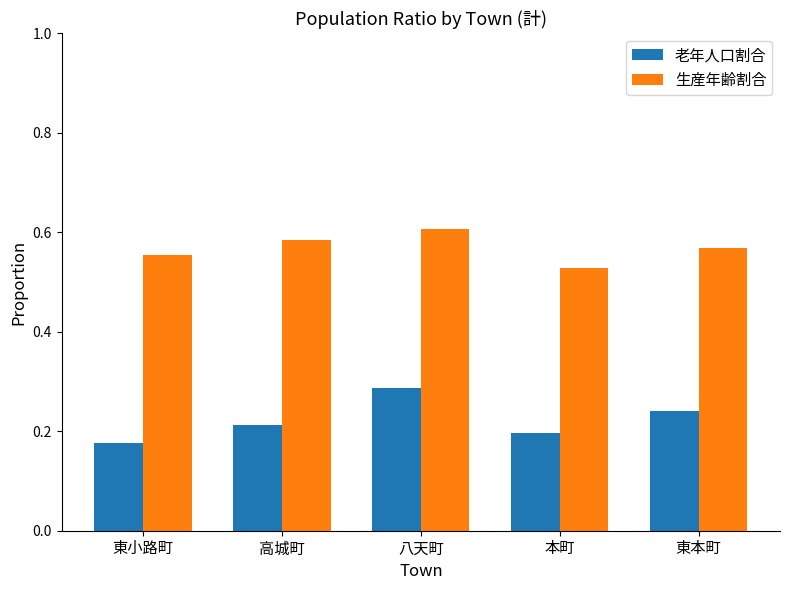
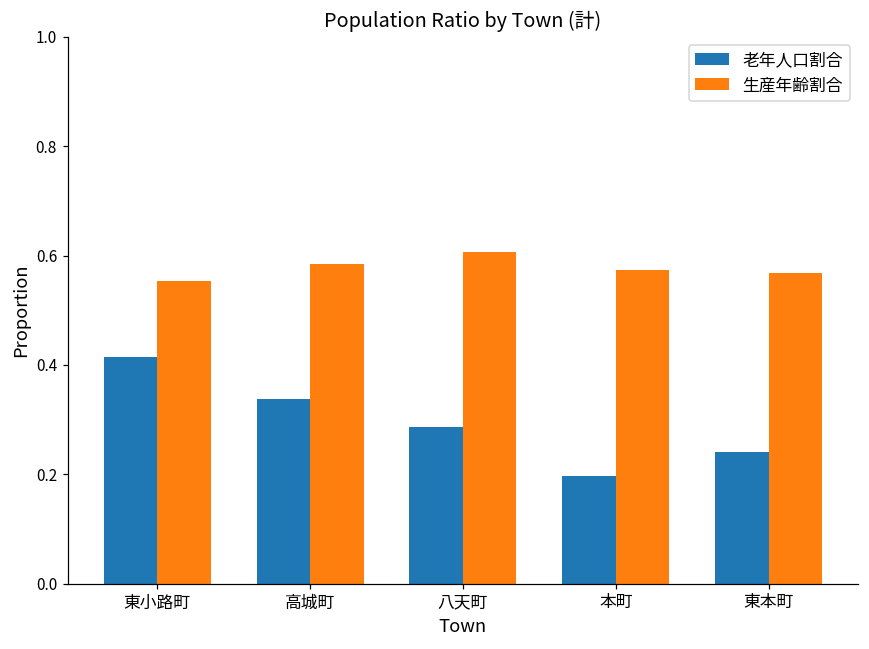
  {
    "老年人口割合": {
-     "東小路町": 0.18,
-     "高城町": 0.21,
+     "東小路町": 0.42,
+     "高城町": 0.34,
      "八天町": 0.29,
      "本町": 0.20,
      "東本町": 0.24
    },
    "生産年齢割合": {
      "東小路町": 0.55,
      "高城町": 0.58,
      "八天町": 0.61,
-     "本町": 0.53,
+     "本町": 0.57,
      "東本町": 0.57
    }
  }
